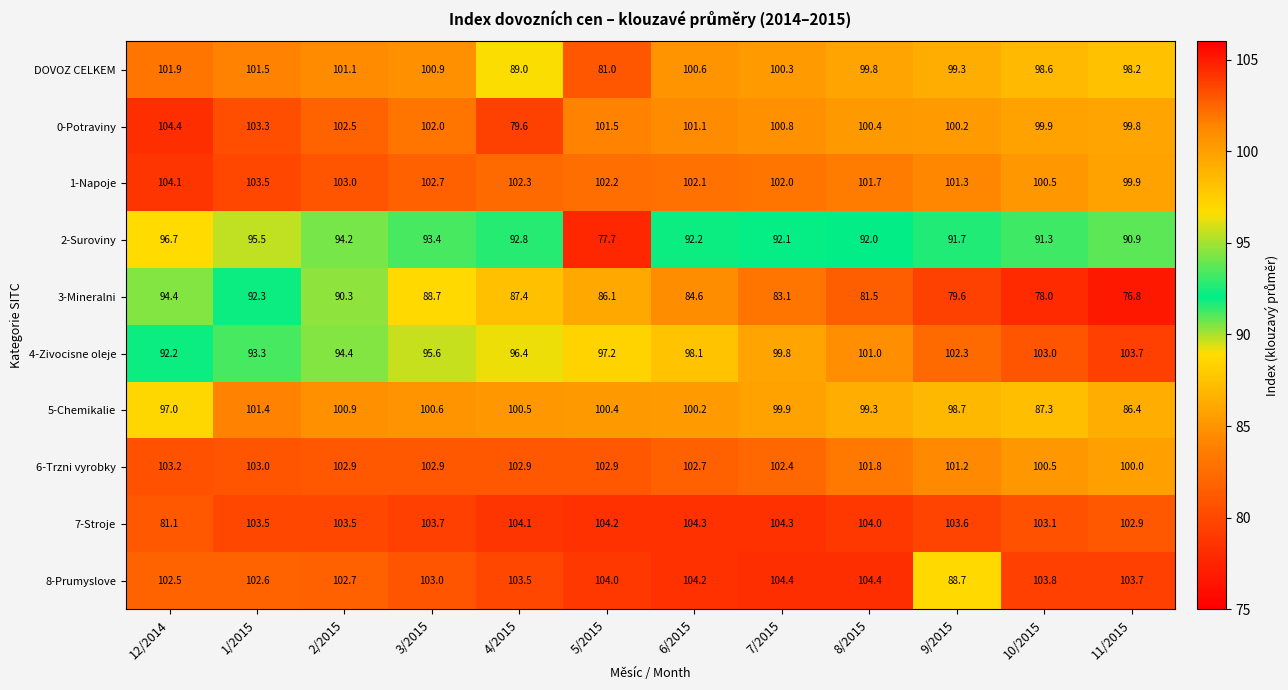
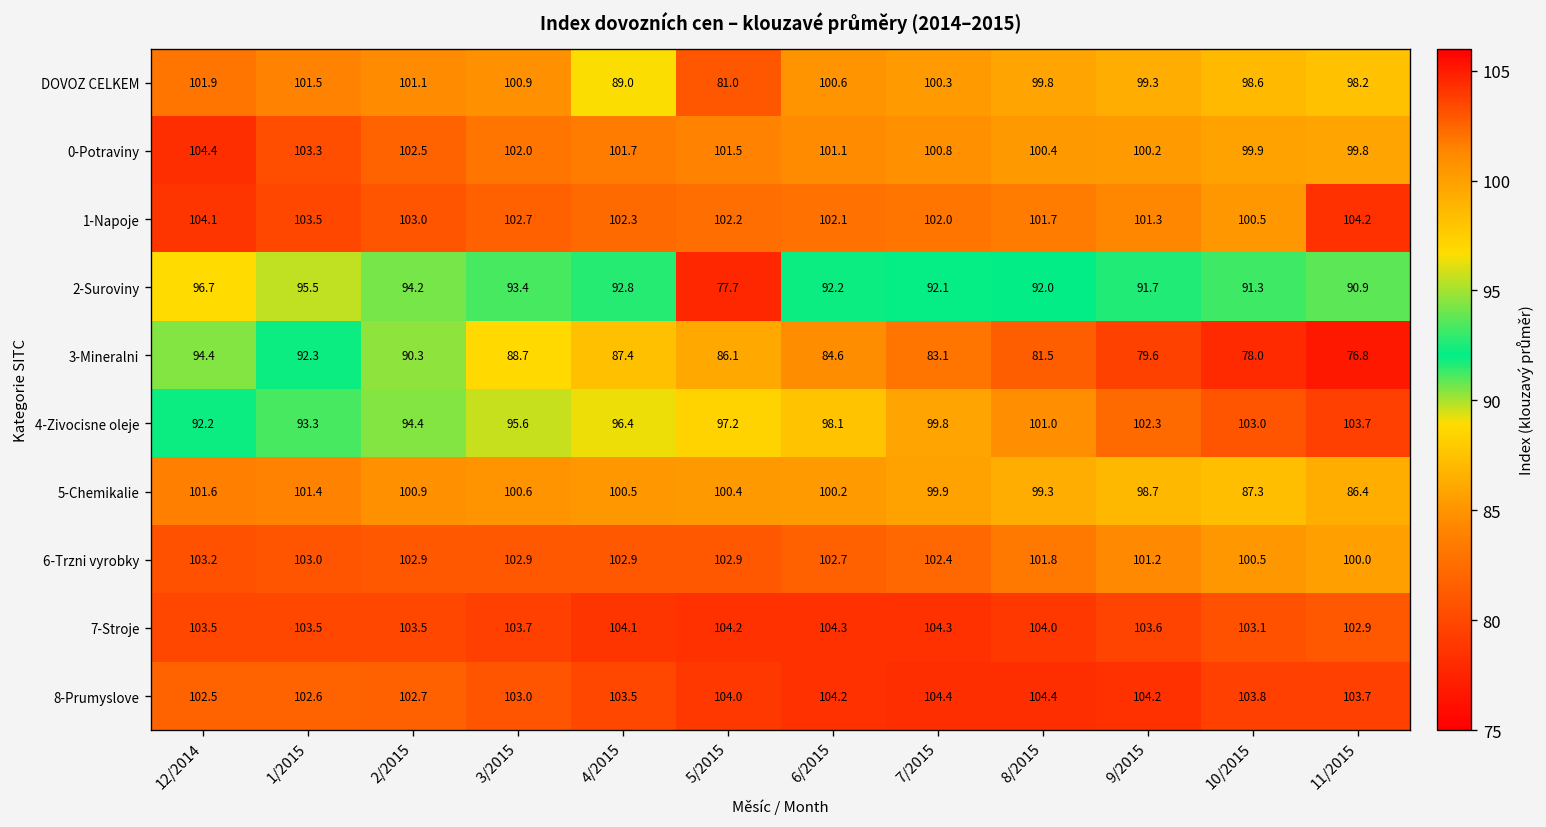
  {
    "DOVOZ CELKEM": {
      "12/2014": 101.9,
      "1/2015": 101.5,
      "2/2015": 101.1,
      "3/2015": 100.9,
      "4/2015": 89.0,
      "5/2015": 81.0,
      "6/2015": 100.6,
      "7/2015": 100.3,
      "8/2015": 99.8,
      "9/2015": 99.3,
      "10/2015": 98.6,
      "11/2015": 98.2
    },
    "0-Potraviny": {
      "12/2014": 104.4,
      "1/2015": 103.3,
      "2/2015": 102.5,
      "3/2015": 102.0,
-     "4/2015": 79.6,
+     "4/2015": 101.7,
      "5/2015": 101.5,
      "6/2015": 101.1,
      "7/2015": 100.8,
      "8/2015": 100.4,
      "9/2015": 100.2,
      "10/2015": 99.9,
      "11/2015": 99.8
    },
    "1-Napoje": {
      "12/2014": 104.1,
      "1/2015": 103.5,
      "2/2015": 103.0,
      "3/2015": 102.7,
      "4/2015": 102.3,
      "5/2015": 102.2,
      "6/2015": 102.1,
      "7/2015": 102.0,
      "8/2015": 101.7,
      "9/2015": 101.3,
      "10/2015": 100.5,
-     "11/2015": 99.9
+     "11/2015": 104.2
    },
    "2-Suroviny": {
      "12/2014": 96.7,
      "1/2015": 95.5,
      "2/2015": 94.2,
      "3/2015": 93.4,
      "4/2015": 92.8,
      "5/2015": 77.7,
      "6/2015": 92.2,
      "7/2015": 92.1,
      "8/2015": 92.0,
      "9/2015": 91.7,
      "10/2015": 91.3,
      "11/2015": 90.9
    },
    "3-Mineralni": {
      "12/2014": 94.4,
      "1/2015": 92.3,
      "2/2015": 90.3,
      "3/2015": 88.7,
      "4/2015": 87.4,
      "5/2015": 86.1,
      "6/2015": 84.6,
      "7/2015": 83.1,
      "8/2015": 81.5,
      "9/2015": 79.6,
      "10/2015": 78.0,
      "11/2015": 76.8
    },
    "4-Zivocisne oleje": {
      "12/2014": 92.2,
      "1/2015": 93.3,
      "2/2015": 94.4,
      "3/2015": 95.6,
      "4/2015": 96.4,
      "5/2015": 97.2,
      "6/2015": 98.1,
      "7/2015": 99.8,
      "8/2015": 101.0,
      "9/2015": 102.3,
      "10/2015": 103.0,
      "11/2015": 103.7
    },
    "5-Chemikalie": {
-     "12/2014": 97.0,
+     "12/2014": 101.6,
      "1/2015": 101.4,
      "2/2015": 100.9,
      "3/2015": 100.6,
      "4/2015": 100.5,
      "5/2015": 100.4,
      "6/2015": 100.2,
      "7/2015": 99.9,
      "8/2015": 99.3,
      "9/2015": 98.7,
      "10/2015": 87.3,
      "11/2015": 86.4
    },
    "6-Trzni vyrobky": {
      "12/2014": 103.2,
      "1/2015": 103.0,
      "2/2015": 102.9,
      "3/2015": 102.9,
      "4/2015": 102.9,
      "5/2015": 102.9,
      "6/2015": 102.7,
      "7/2015": 102.4,
      "8/2015": 101.8,
      "9/2015": 101.2,
      "10/2015": 100.5,
      "11/2015": 100.0
    },
    "7-Stroje": {
-     "12/2014": 81.1,
+     "12/2014": 103.5,
      "1/2015": 103.5,
      "2/2015": 103.5,
      "3/2015": 103.7,
      "4/2015": 104.1,
      "5/2015": 104.2,
      "6/2015": 104.3,
      "7/2015": 104.3,
      "8/2015": 104.0,
      "9/2015": 103.6,
      "10/2015": 103.1,
      "11/2015": 102.9
    },
    "8-Prumyslove": {
      "12/2014": 102.5,
      "1/2015": 102.6,
      "2/2015": 102.7,
      "3/2015": 103.0,
      "4/2015": 103.5,
      "5/2015": 104.0,
      "6/2015": 104.2,
      "7/2015": 104.4,
      "8/2015": 104.4,
-     "9/2015": 88.7,
+     "9/2015": 104.2,
      "10/2015": 103.8,
      "11/2015": 103.7
    }
  }
